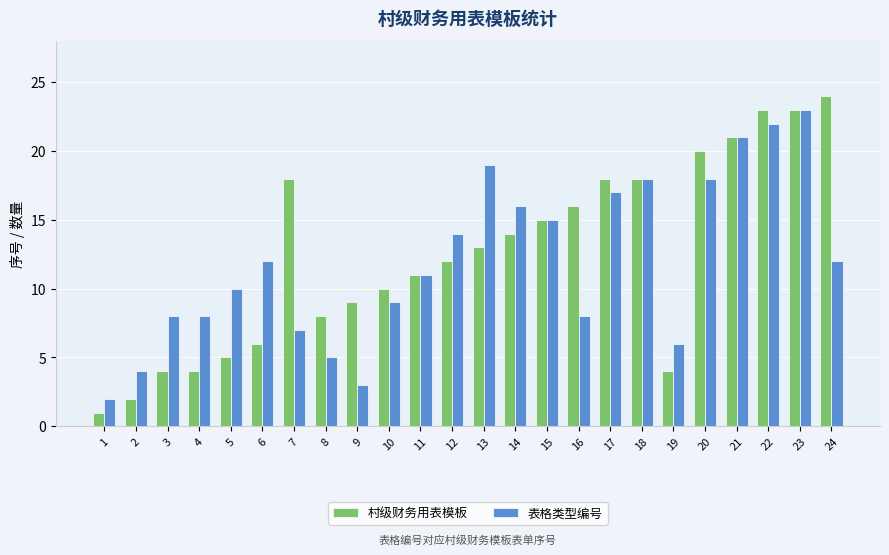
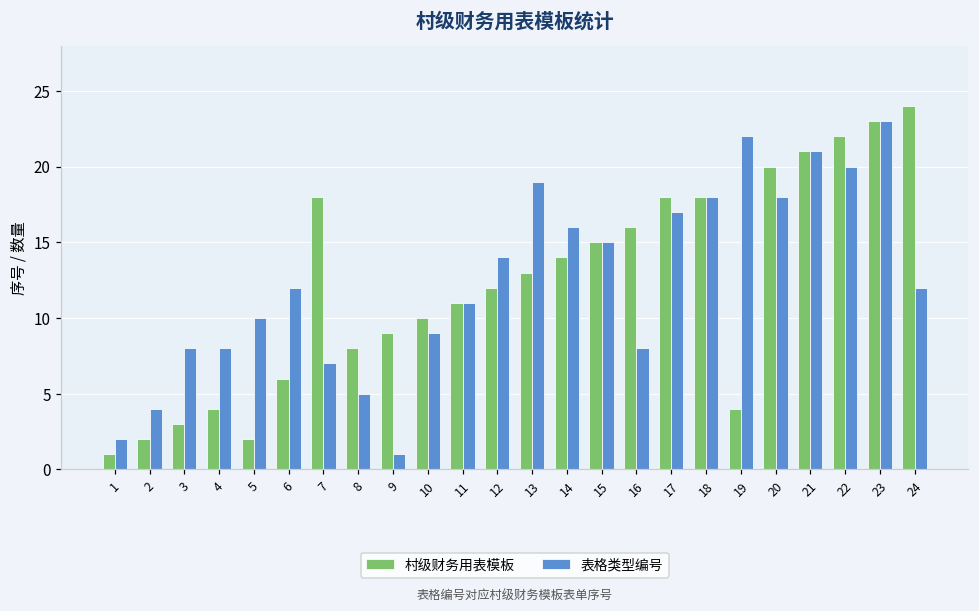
  {
    "村级财务用表模板": {
      "1": 1,
      "2": 2,
-     "3": 4,
+     "3": 3,
      "4": 4,
-     "5": 5,
+     "5": 2,
      "6": 6,
      "7": 18,
      "8": 8,
      "9": 9,
      "10": 10,
      "11": 11,
      "12": 12,
      "13": 13,
      "14": 14,
      "15": 15,
      "16": 16,
      "17": 18,
      "18": 18,
      "19": 4,
      "20": 20,
      "21": 21,
-     "22": 23,
+     "22": 22,
      "23": 23,
      "24": 24
    },
    "表格类型编号": {
      "1": 2,
      "2": 4,
      "3": 8,
      "4": 8,
      "5": 10,
      "6": 12,
      "7": 7,
      "8": 5,
-     "9": 3,
+     "9": 1,
      "10": 9,
      "11": 11,
      "12": 14,
      "13": 19,
      "14": 16,
      "15": 15,
      "16": 8,
      "17": 17,
      "18": 18,
-     "19": 6,
+     "19": 22,
      "20": 18,
      "21": 21,
-     "22": 22,
+     "22": 20,
      "23": 23,
      "24": 12
    }
  }
